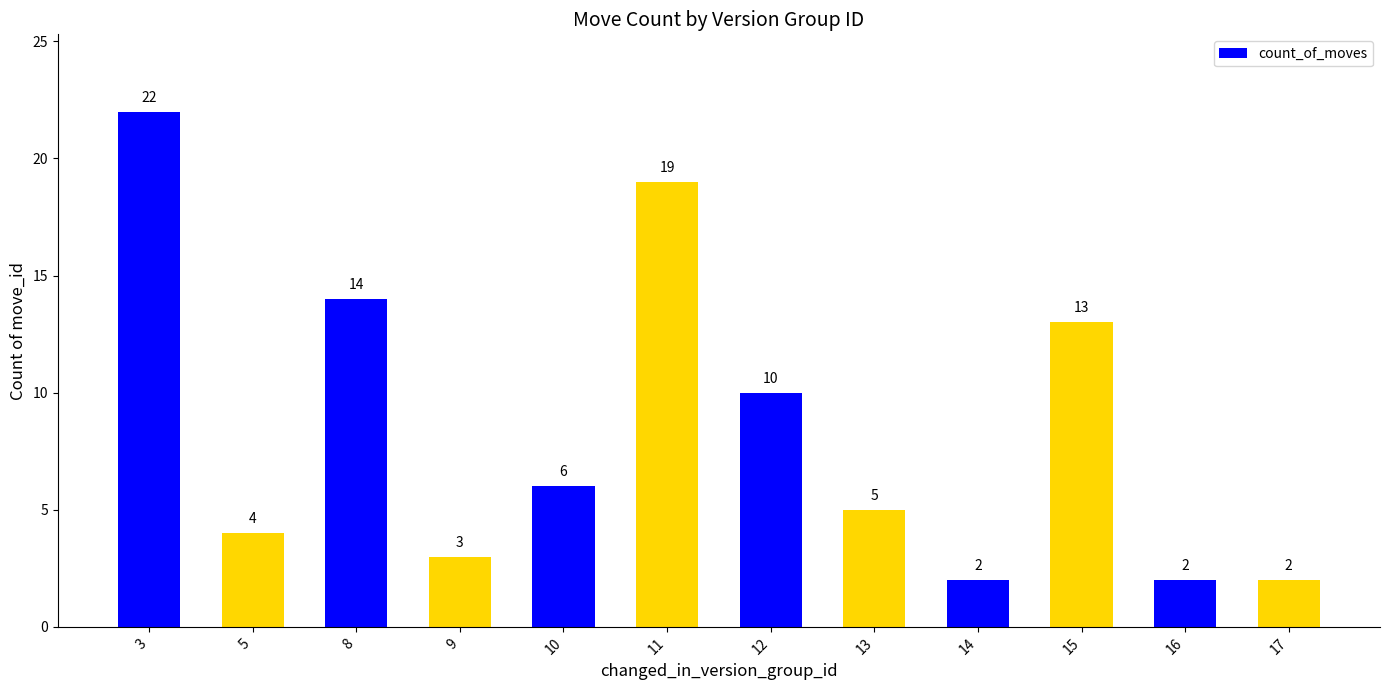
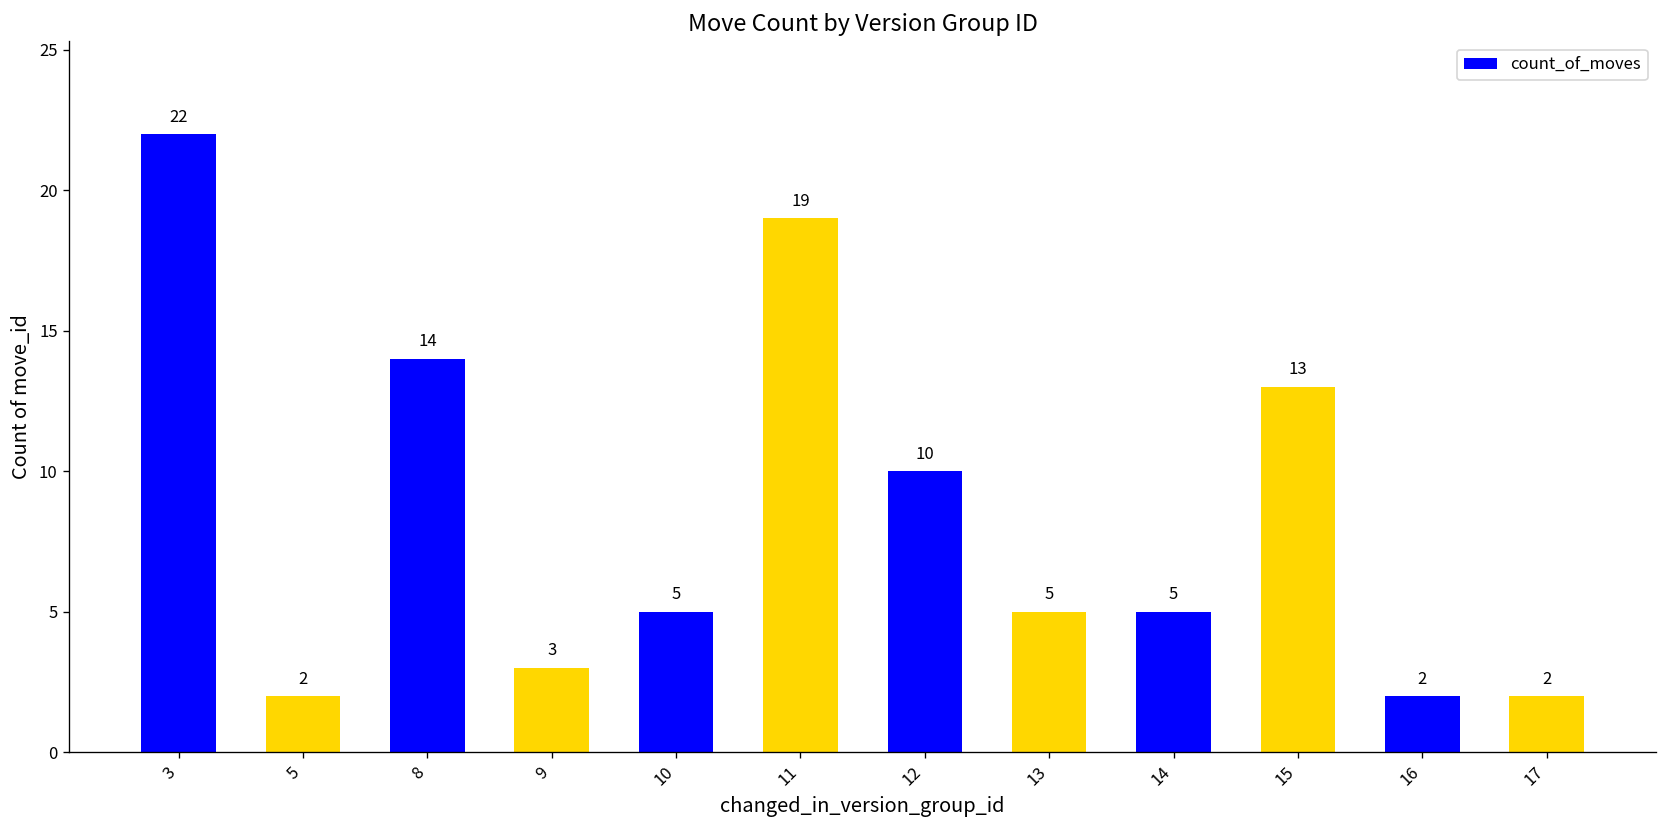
  {
    "3": 22,
-   "5": 4,
+   "5": 2,
    "8": 14,
    "9": 3,
-   "10": 6,
+   "10": 5,
    "11": 19,
    "12": 10,
    "13": 5,
-   "14": 2,
+   "14": 5,
    "15": 13,
    "16": 2,
    "17": 2
  }
